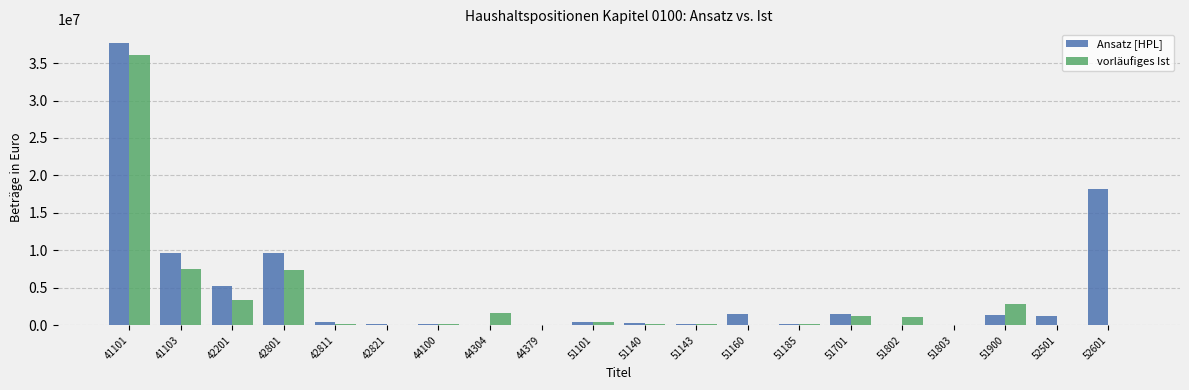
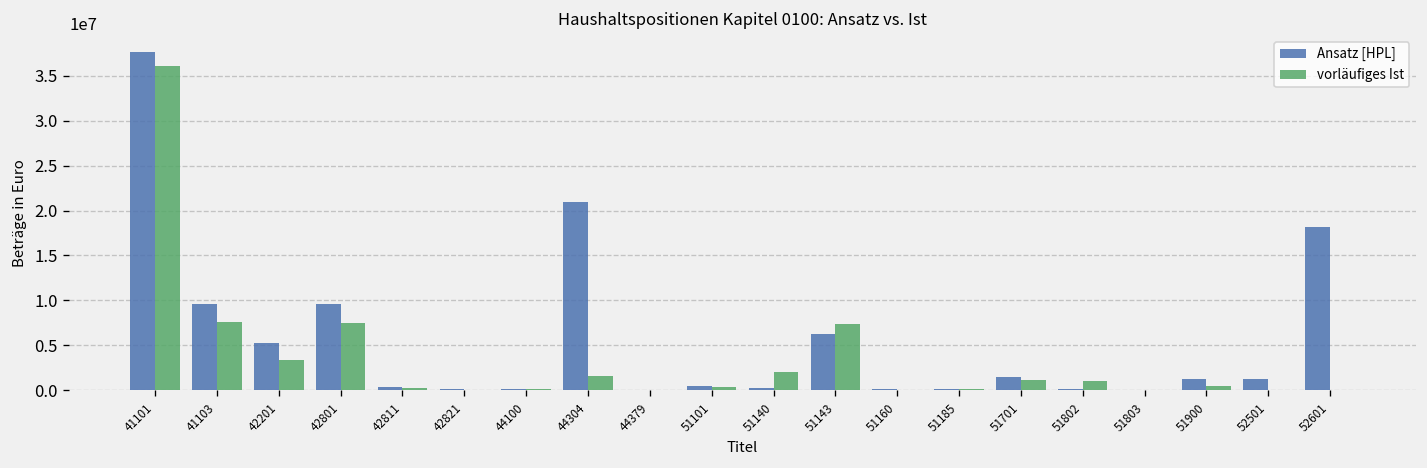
  {
    "Ansatz [HPL]": {
      "41101": 38000000,
      "41103": 10000000,
      "42201": 5000000,
      "42801": 10000000,
      "42811": 0,
-     "44304": 0,
+     "44304": 21000000,
      "51101": 0,
-     "51143": 0,
-     "51160": 1000000,
+     "51143": 6000000,
+     "51160": 0,
      "51701": 1000000,
      "51900": 1000000,
      "52501": 1000000,
      "52601": 18000000
    },
    "vorläufiges Ist": {
      "41101": 36000000,
      "41103": 8000000,
      "42201": 3000000,
      "42801": 7000000,
      "44304": 2000000,
      "51101": 0,
-     "51140": 0,
-     "51143": 0,
+     "51140": 2000000,
+     "51143": 7000000,
      "51701": 1000000,
      "51802": 1000000,
-     "51900": 3000000
+     "51900": 1000000
    }
  }
